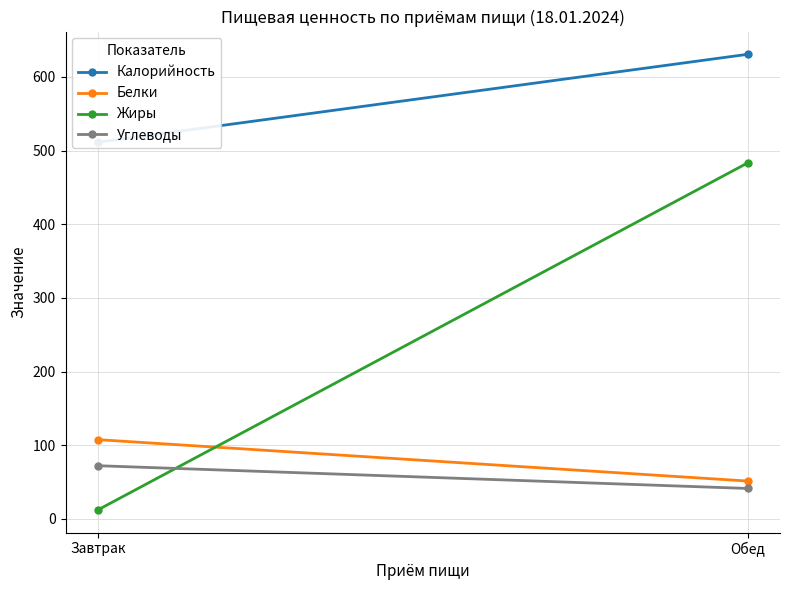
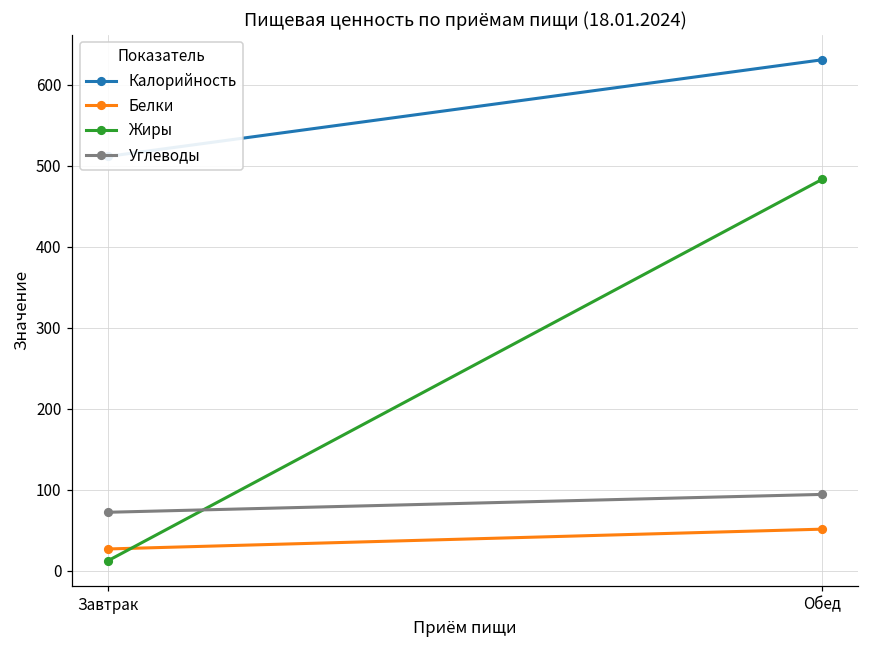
  {
    "Калорийность": {
      "Обед": 630
    },
    "Белки": {
-     "Завтрак": 110,
+     "Завтрак": 30,
      "Обед": 50
    },
    "Жиры": {
      "Завтрак": 10,
      "Обед": 480
    },
    "Углеводы": {
      "Завтрак": 70,
-     "Обед": 40
+     "Обед": 90
    }
  }
